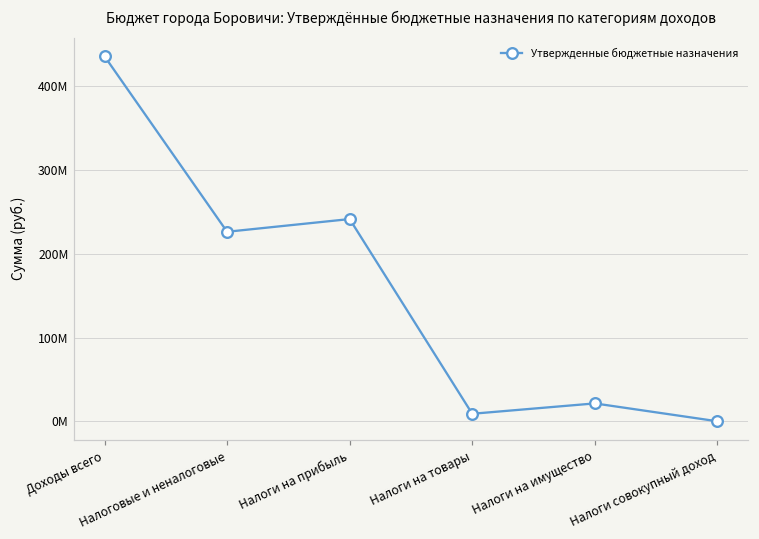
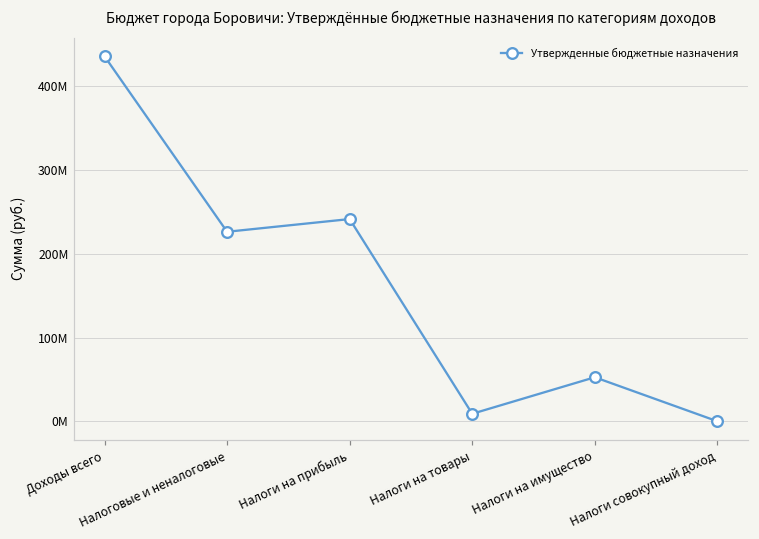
  {
    "Доходы всего": "440М",
    "Налоговые и неналоговые": "230М",
    "Налоги на прибыль": "240М",
    "Налоги на товары": "10М",
-   "Налоги на имущество": "20М",
+   "Налоги на имущество": "50М",
    "Налоги совокупный доход": "0М"
  }
